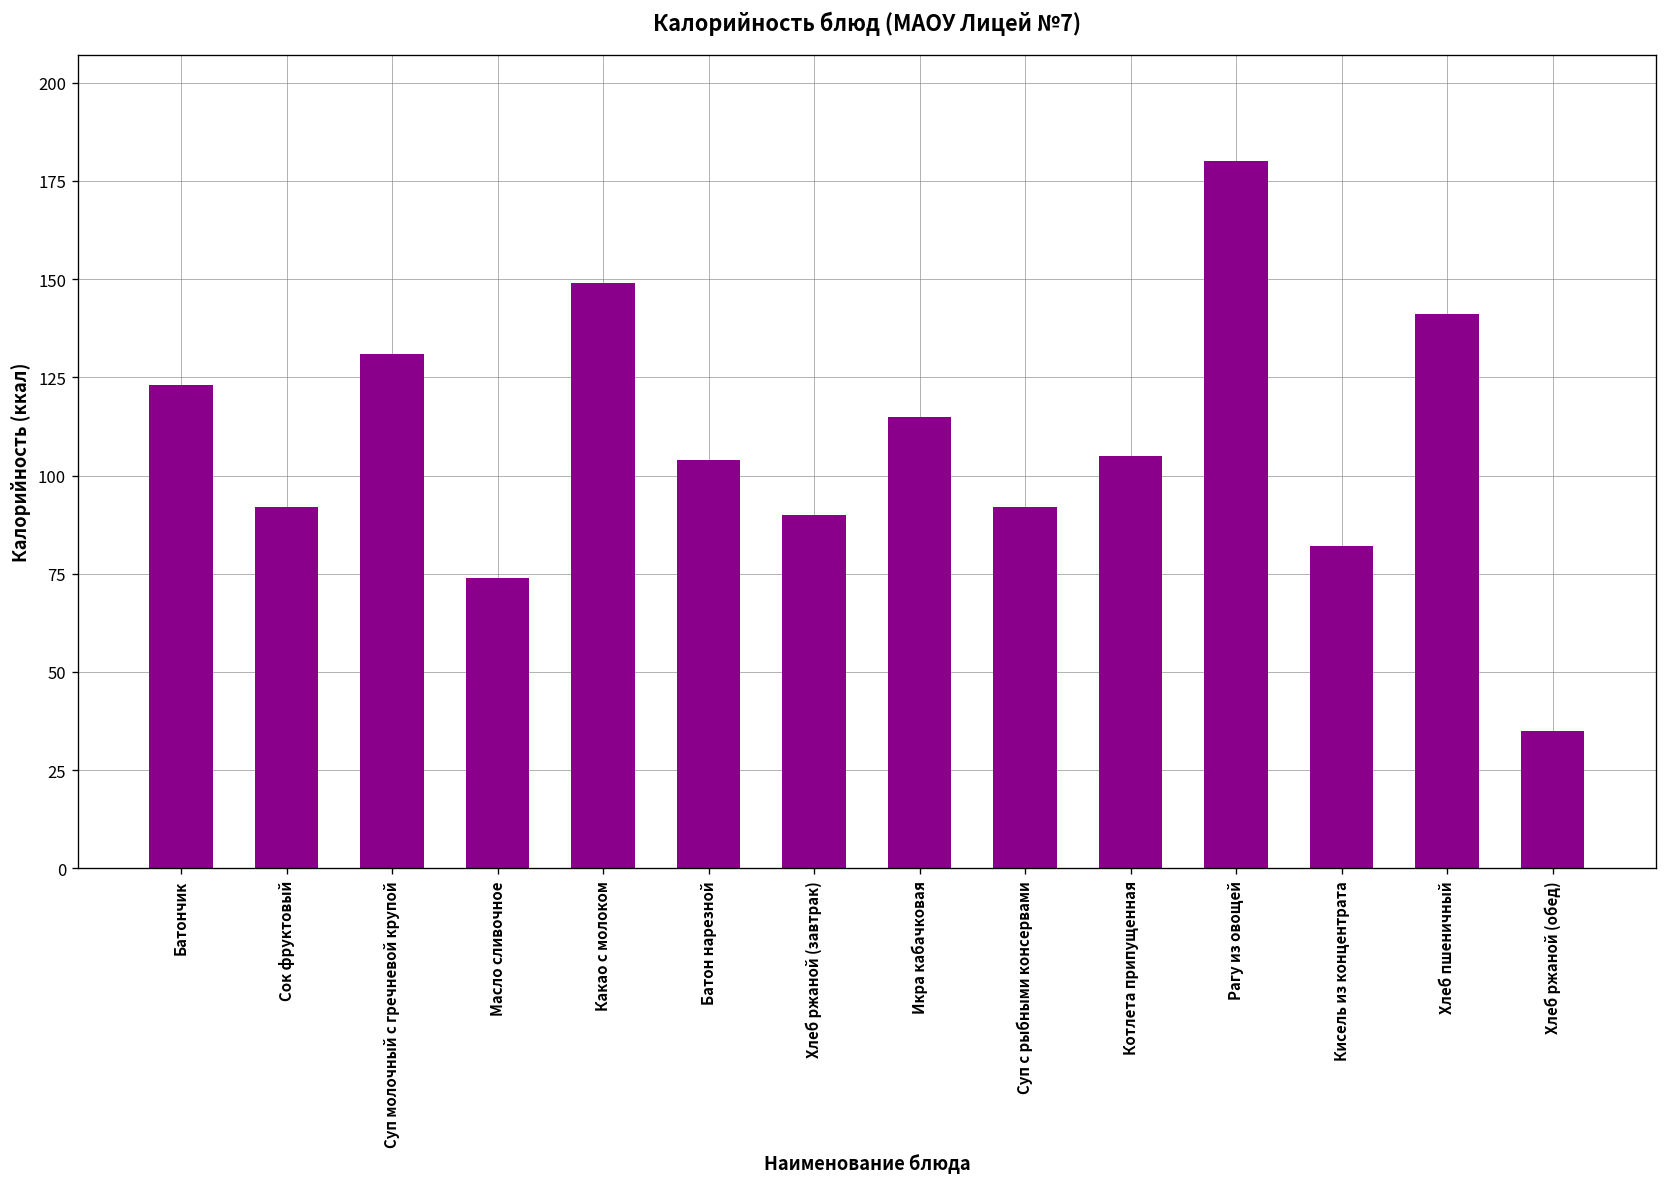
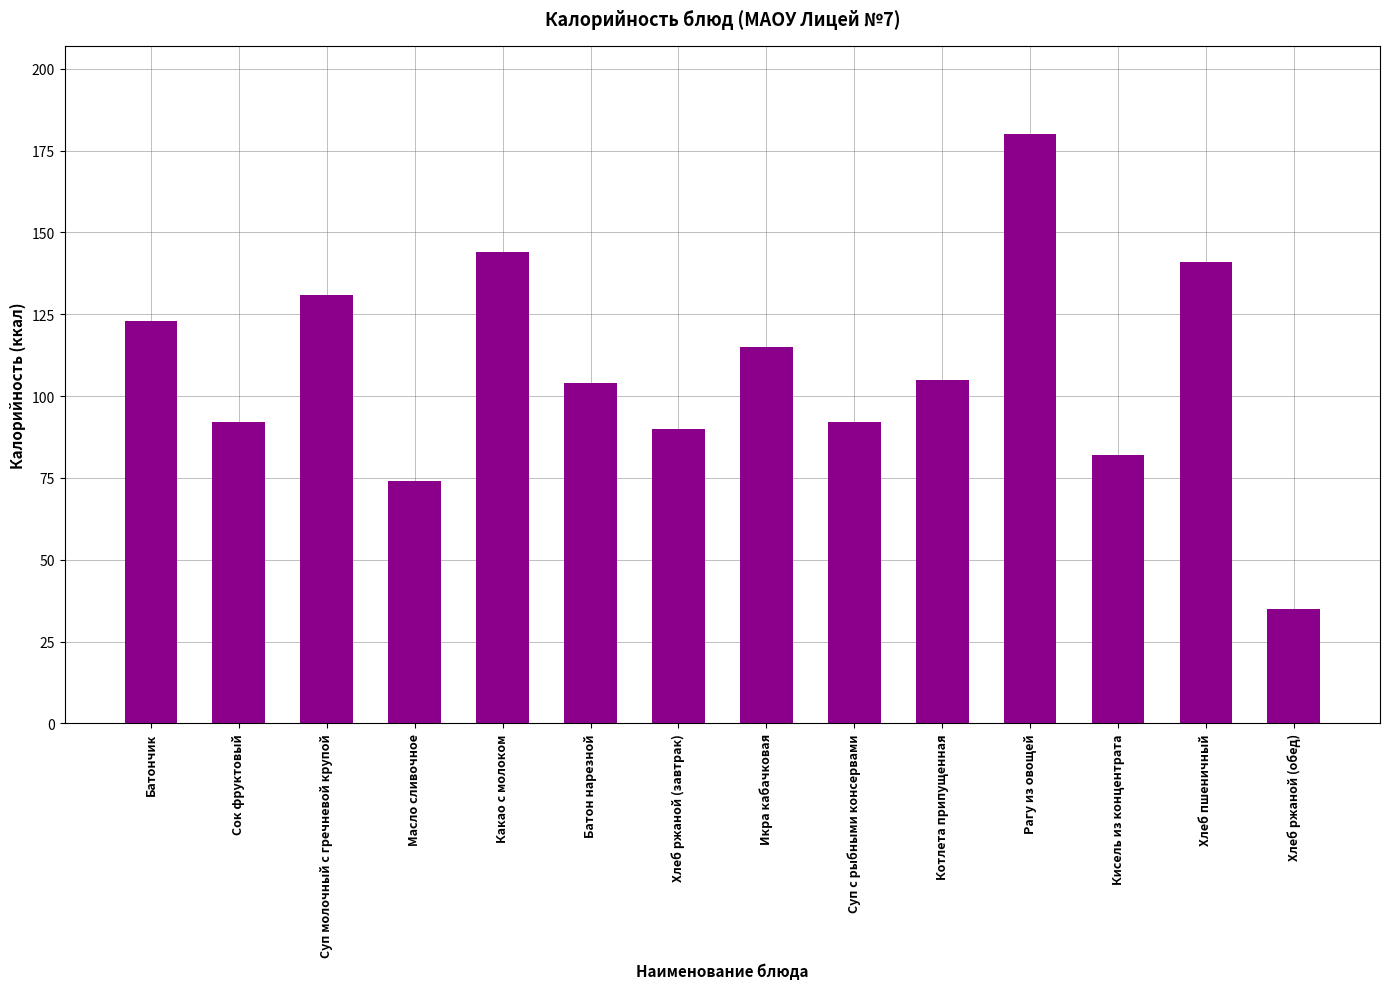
  {
    "Батончик": 123,
    "Сок фруктовый": 92,
    "Суп молочный с гречневой крупой": 131,
    "Масло сливочное": 74,
-   "Какао с молоком": 149,
+   "Какао с молоком": 144,
    "Батон нарезной": 104,
    "Хлеб ржаной (завтрак)": 90,
    "Икра кабачковая": 115,
    "Суп с рыбными консервами": 92,
    "Котлета припущенная": 105,
    "Рагу из овощей": 180,
    "Кисель из концентрата": 82,
    "Хлеб пшеничный": 141,
    "Хлеб ржаной (обед)": 35
  }
